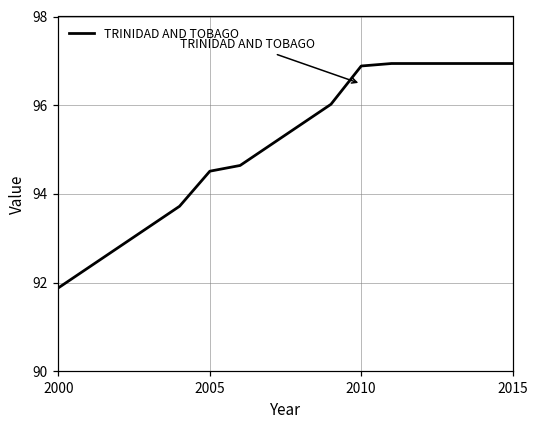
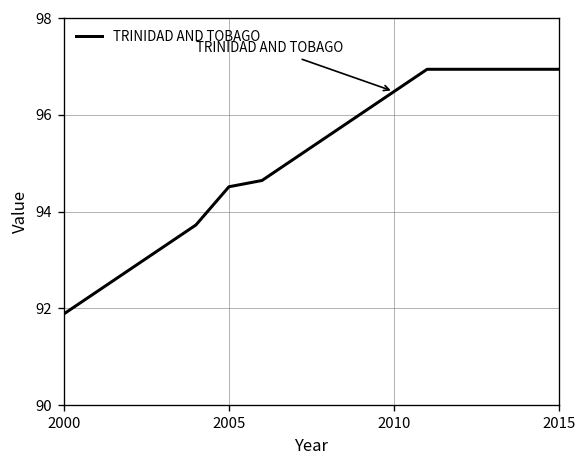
  {
    "2000": 91.9,
    "2005": 94.5,
-   "2010": 96.9,
+   "2010": 96.5,
    "2015": 96.9
  }
